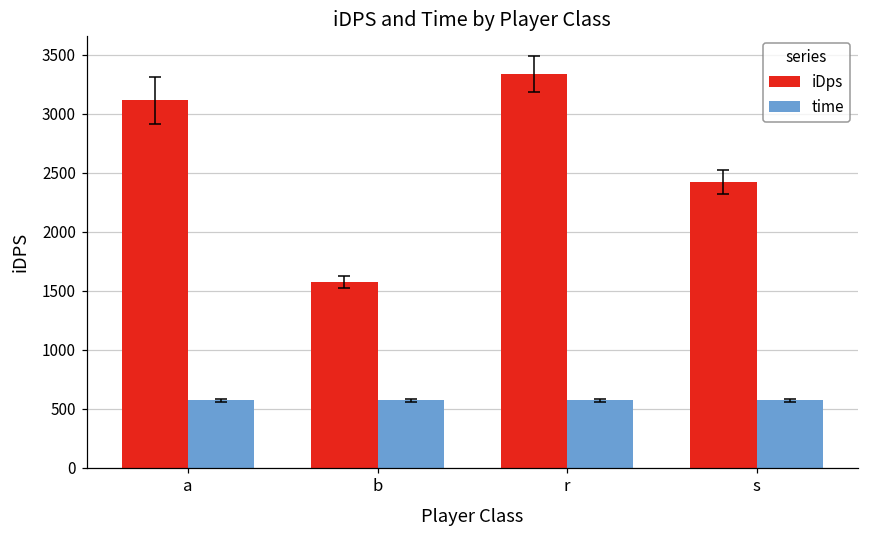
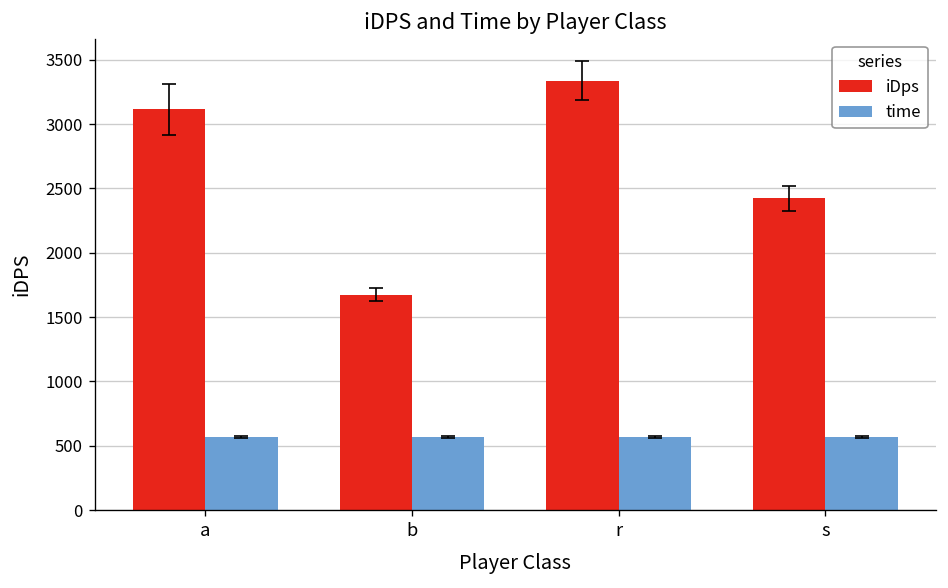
  {
    "iDps": {
      "a": 3110,
-     "b": 1570,
+     "b": 1670,
      "r": 3340,
      "s": 2420
    },
    "time": {
      "a": 570,
      "b": 570,
      "r": 570,
      "s": 570
    }
  }
